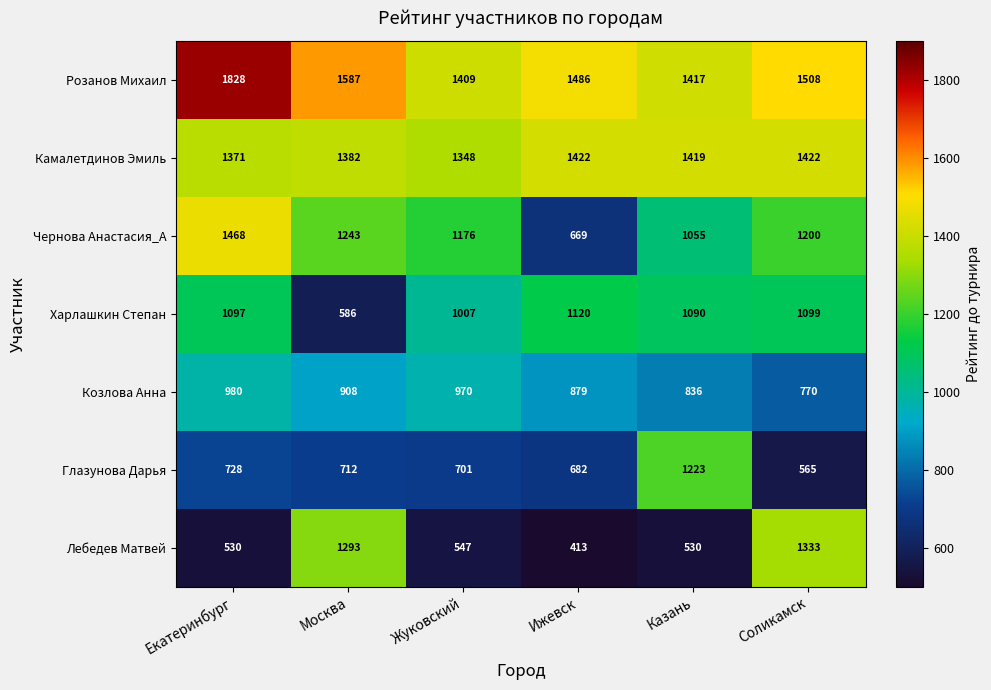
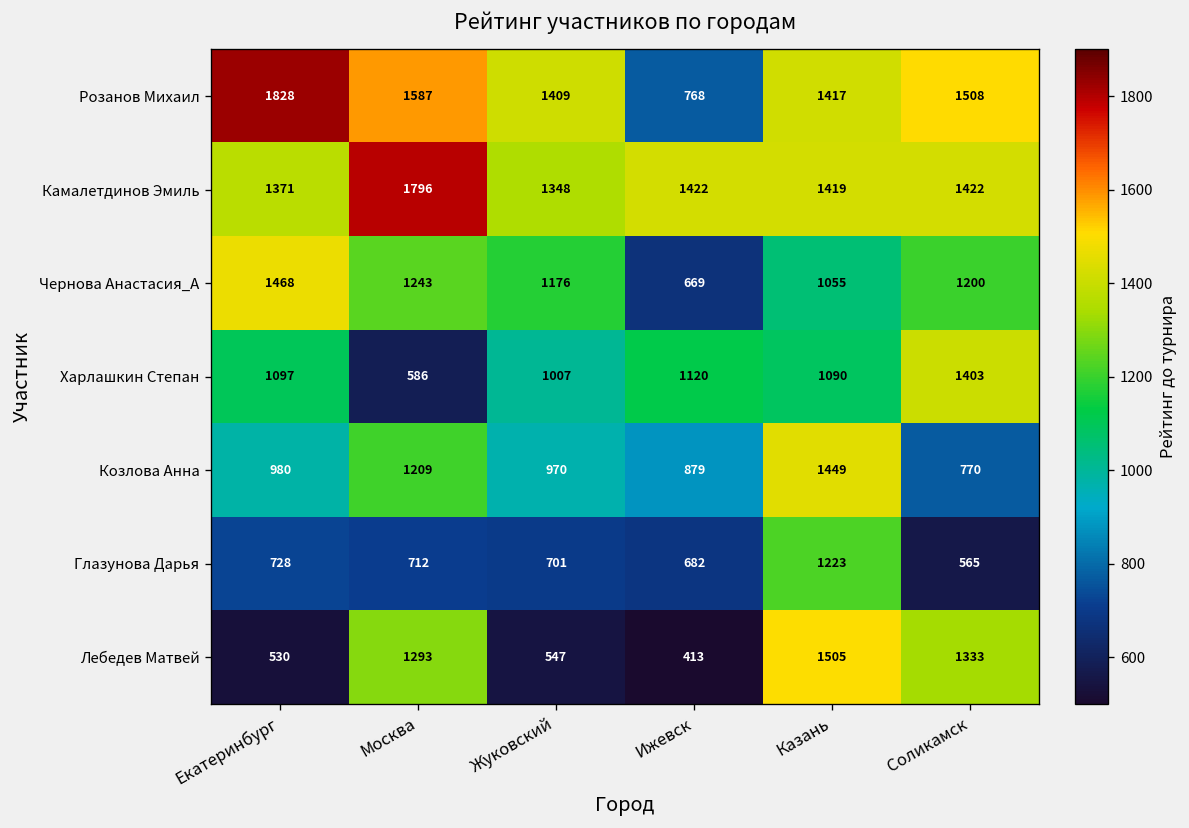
  {
    "Розанов Михаил": {
      "Екатеринбург": 1828,
      "Москва": 1587,
      "Жуковский": 1409,
-     "Ижевск": 1486,
+     "Ижевск": 768,
      "Казань": 1417,
      "Соликамск": 1508
    },
    "Камалетдинов Эмиль": {
      "Екатеринбург": 1371,
-     "Москва": 1382,
+     "Москва": 1796,
      "Жуковский": 1348,
      "Ижевск": 1422,
      "Казань": 1419,
      "Соликамск": 1422
    },
    "Чернова Анастасия_А": {
      "Екатеринбург": 1468,
      "Москва": 1243,
      "Жуковский": 1176,
      "Ижевск": 669,
      "Казань": 1055,
      "Соликамск": 1200
    },
    "Харлашкин Степан": {
      "Екатеринбург": 1097,
      "Москва": 586,
      "Жуковский": 1007,
      "Ижевск": 1120,
      "Казань": 1090,
-     "Соликамск": 1099
+     "Соликамск": 1403
    },
    "Козлова Анна": {
      "Екатеринбург": 980,
-     "Москва": 908,
+     "Москва": 1209,
      "Жуковский": 970,
      "Ижевск": 879,
-     "Казань": 836,
+     "Казань": 1449,
      "Соликамск": 770
    },
    "Глазунова Дарья": {
      "Екатеринбург": 728,
      "Москва": 712,
      "Жуковский": 701,
      "Ижевск": 682,
      "Казань": 1223,
      "Соликамск": 565
    },
    "Лебедев Матвей": {
      "Екатеринбург": 530,
      "Москва": 1293,
      "Жуковский": 547,
      "Ижевск": 413,
-     "Казань": 530,
+     "Казань": 1505,
      "Соликамск": 1333
    }
  }
